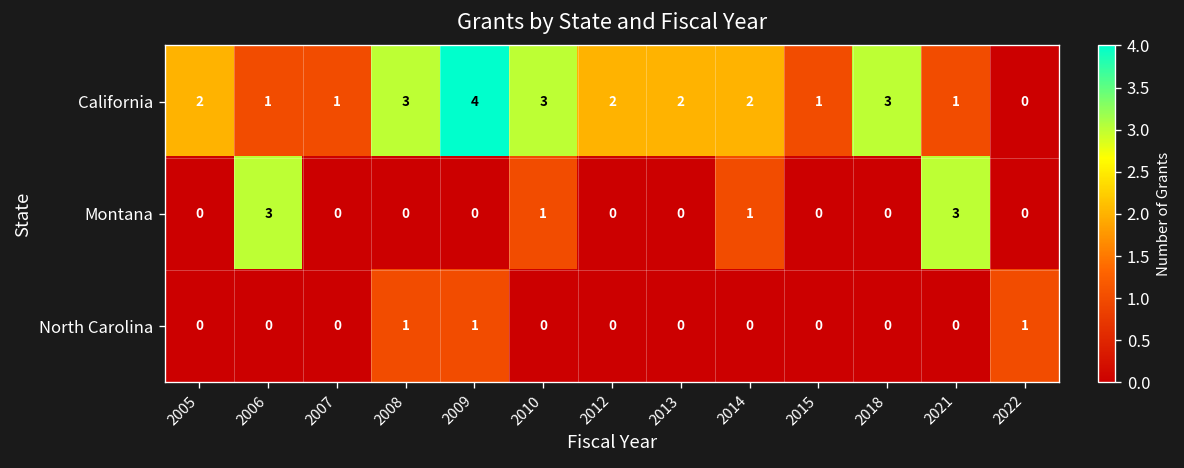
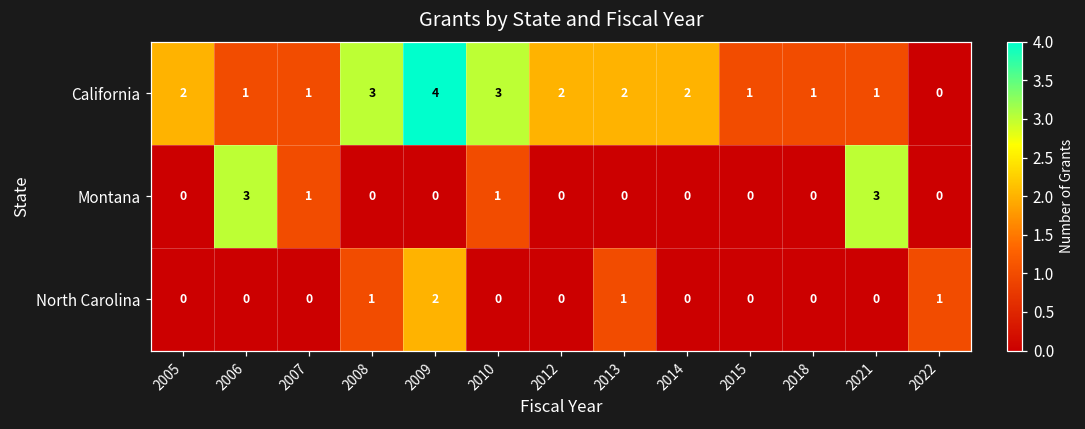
  {
    "California": {
      "2005": 2,
      "2006": 1,
      "2007": 1,
      "2008": 3,
      "2009": 4,
      "2010": 3,
      "2012": 2,
      "2013": 2,
      "2014": 2,
      "2015": 1,
-     "2018": 3,
+     "2018": 1,
      "2021": 1,
      "2022": 0
    },
    "Montana": {
      "2005": 0,
      "2006": 3,
-     "2007": 0,
+     "2007": 1,
      "2008": 0,
      "2009": 0,
      "2010": 1,
      "2012": 0,
      "2013": 0,
-     "2014": 1,
+     "2014": 0,
      "2015": 0,
      "2018": 0,
      "2021": 3,
      "2022": 0
    },
    "North Carolina": {
      "2005": 0,
      "2006": 0,
      "2007": 0,
      "2008": 1,
-     "2009": 1,
+     "2009": 2,
      "2010": 0,
      "2012": 0,
-     "2013": 0,
+     "2013": 1,
      "2014": 0,
      "2015": 0,
      "2018": 0,
      "2021": 0,
      "2022": 1
    }
  }
